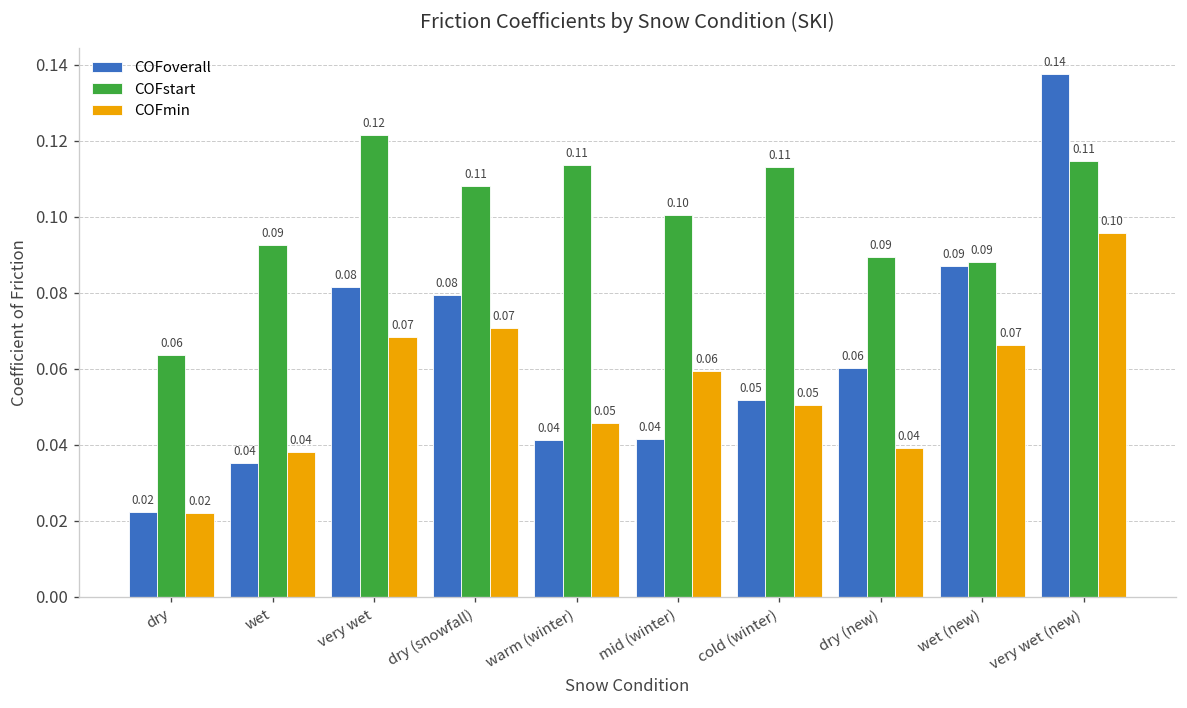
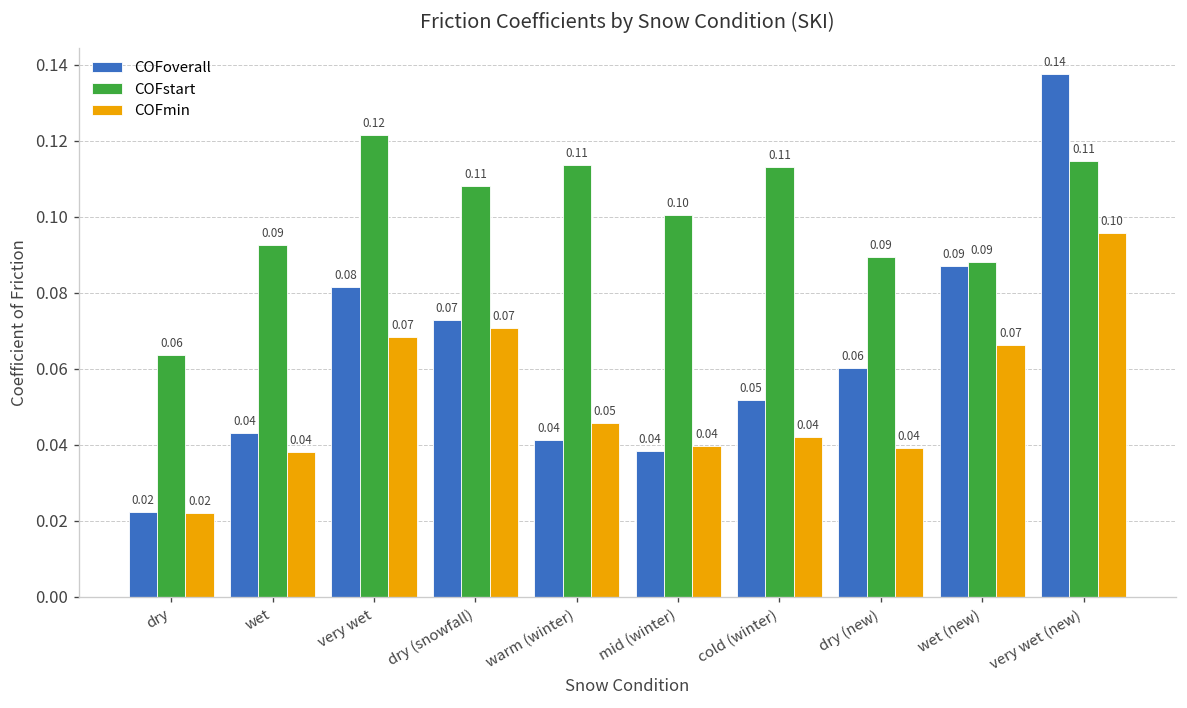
  {
    "COFoverall": {
      "dry": 0.02,
-     "wet": 0.035,
+     "wet": 0.043,
      "very wet": 0.08,
-     "dry (snowfall)": 0.08,
+     "dry (snowfall)": 0.07,
      "warm (winter)": 0.04,
-     "mid (winter)": 0.042,
+     "mid (winter)": 0.038,
      "cold (winter)": 0.05,
      "dry (new)": 0.06,
      "wet (new)": 0.09,
      "very wet (new)": 0.14
    },
    "COFstart": {
      "dry": 0.06,
      "wet": 0.09,
      "very wet": 0.12,
      "dry (snowfall)": 0.11,
      "warm (winter)": 0.11,
      "mid (winter)": 0.10,
      "cold (winter)": 0.11,
      "dry (new)": 0.09,
      "wet (new)": 0.09,
      "very wet (new)": 0.11
    },
    "COFmin": {
      "dry": 0.02,
      "wet": 0.04,
      "very wet": 0.07,
      "dry (snowfall)": 0.07,
      "warm (winter)": 0.05,
-     "mid (winter)": 0.06,
-     "cold (winter)": 0.05,
+     "mid (winter)": 0.04,
+     "cold (winter)": 0.04,
      "dry (new)": 0.04,
      "wet (new)": 0.07,
      "very wet (new)": 0.10
    }
  }
